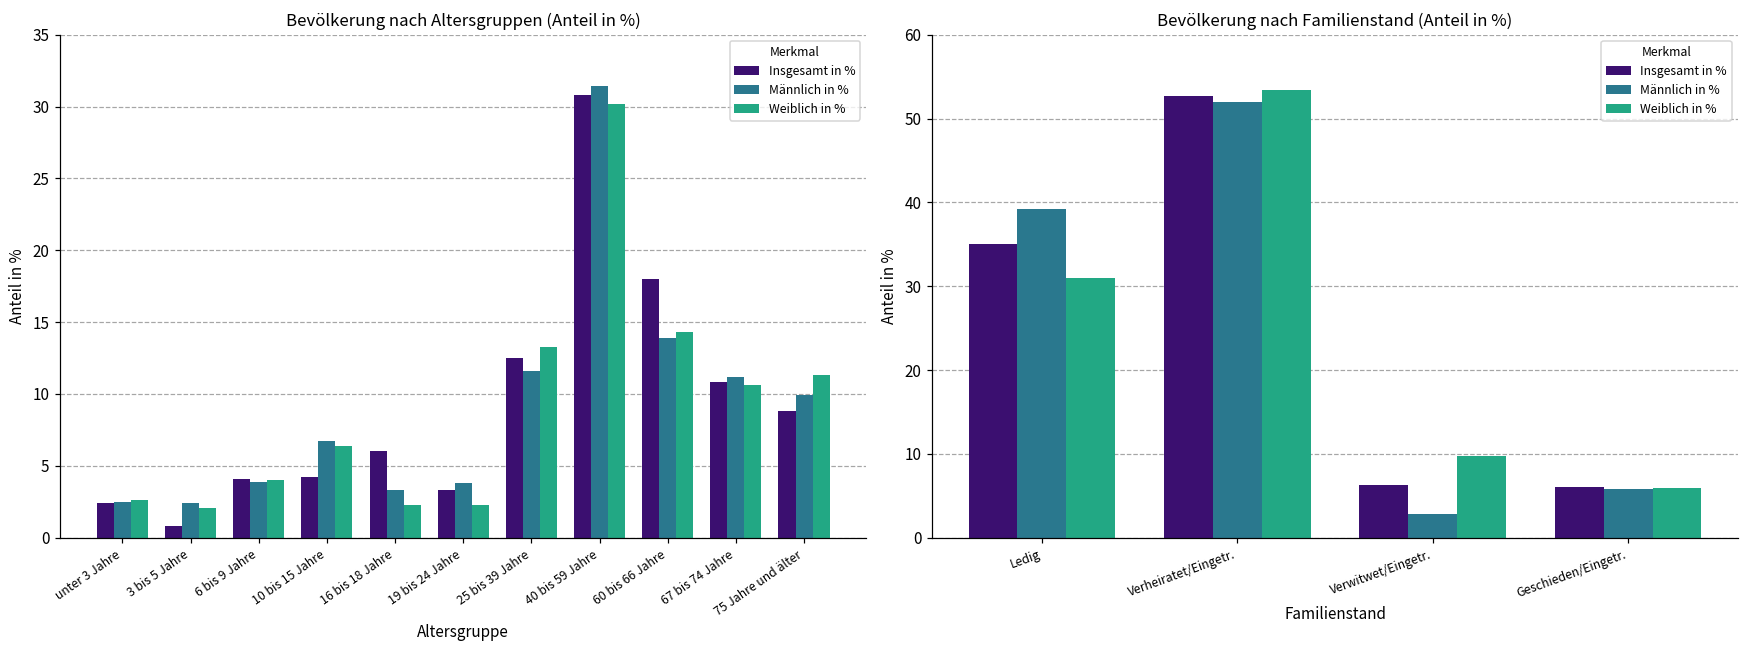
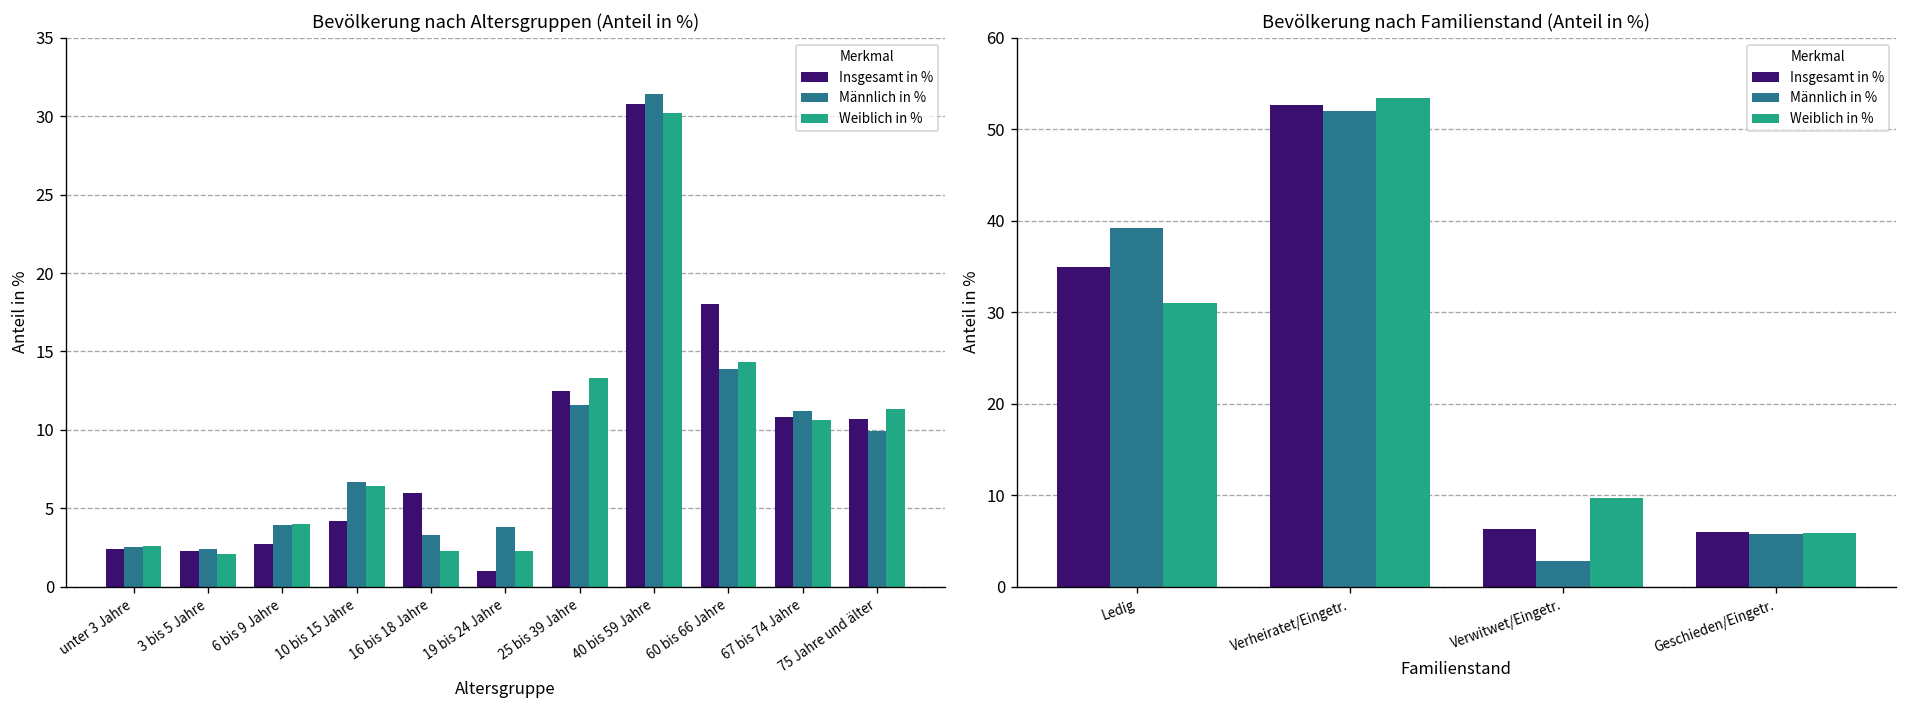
  {
    "Bevölkerung nach Altersgruppen (Anteil in %)": {
      "Insgesamt in %": {
        "unter 3 Jahre": 2.4,
-       "3 bis 5 Jahre": 0.8,
-       "6 bis 9 Jahre": 4.1,
+       "3 bis 5 Jahre": 2.3,
+       "6 bis 9 Jahre": 2.7,
        "10 bis 15 Jahre": 4.2,
        "16 bis 18 Jahre": 6.0,
-       "19 bis 24 Jahre": 3.3,
+       "19 bis 24 Jahre": 1.0,
        "25 bis 39 Jahre": 12.5,
        "40 bis 59 Jahre": 30.8,
        "60 bis 66 Jahre": 18.0,
        "67 bis 74 Jahre": 10.8,
-       "75 Jahre und älter": 8.8
+       "75 Jahre und älter": 10.7
      }
    },
    "Bevölkerung nach Familienstand (Anteil in %)": {
      "Insgesamt in %": {
        "Ledig": 35,
        "Verheiratet/Eingetr.": 53,
        "Verwitwet/Eingetr.": 6,
        "Geschieden/Eingetr.": 6
      }
    }
  }
